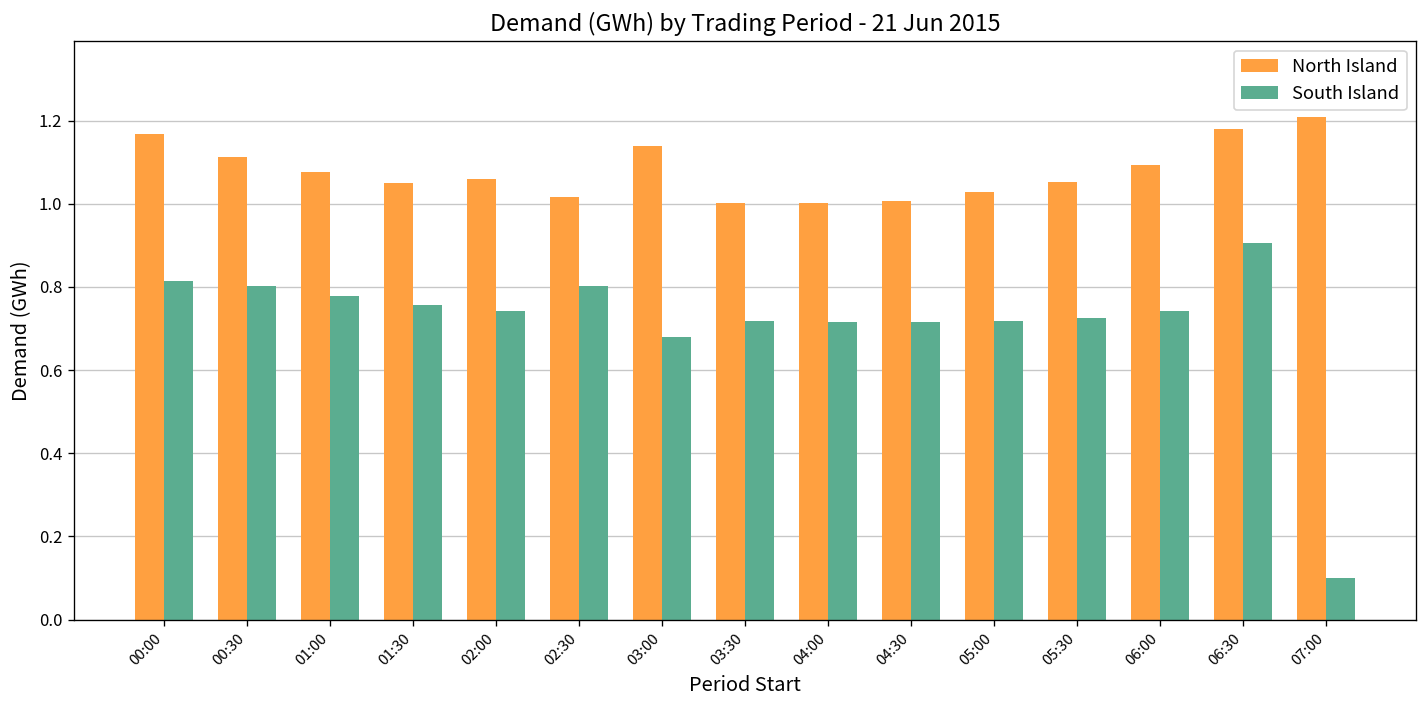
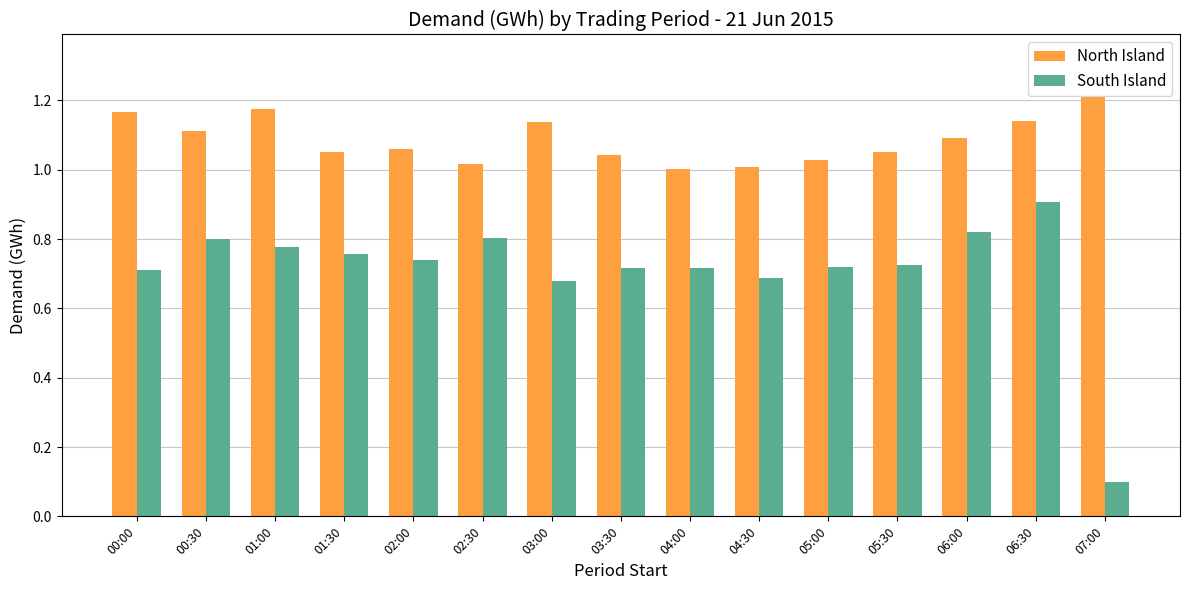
  {
    "North Island": {
      "00:00": 1.17,
      "00:30": 1.11,
-     "01:00": 1.08,
+     "01:00": 1.17,
      "01:30": 1.05,
      "02:00": 1.06,
      "02:30": 1.02,
      "03:00": 1.14,
-     "03:30": 1.00,
+     "03:30": 1.04,
      "04:00": 1.00,
      "04:30": 1.01,
      "05:00": 1.03,
      "05:30": 1.05,
      "06:00": 1.09,
-     "06:30": 1.18,
+     "06:30": 1.14,
      "07:00": 1.21
    },
    "South Island": {
-     "00:00": 0.81,
+     "00:00": 0.71,
      "00:30": 0.80,
      "01:00": 0.78,
      "01:30": 0.76,
      "02:00": 0.74,
      "02:30": 0.80,
      "03:00": 0.68,
      "03:30": 0.72,
      "04:00": 0.72,
-     "04:30": 0.72,
+     "04:30": 0.69,
      "05:00": 0.72,
      "05:30": 0.73,
-     "06:00": 0.74,
+     "06:00": 0.82,
      "06:30": 0.91,
      "07:00": 0.10
    }
  }
